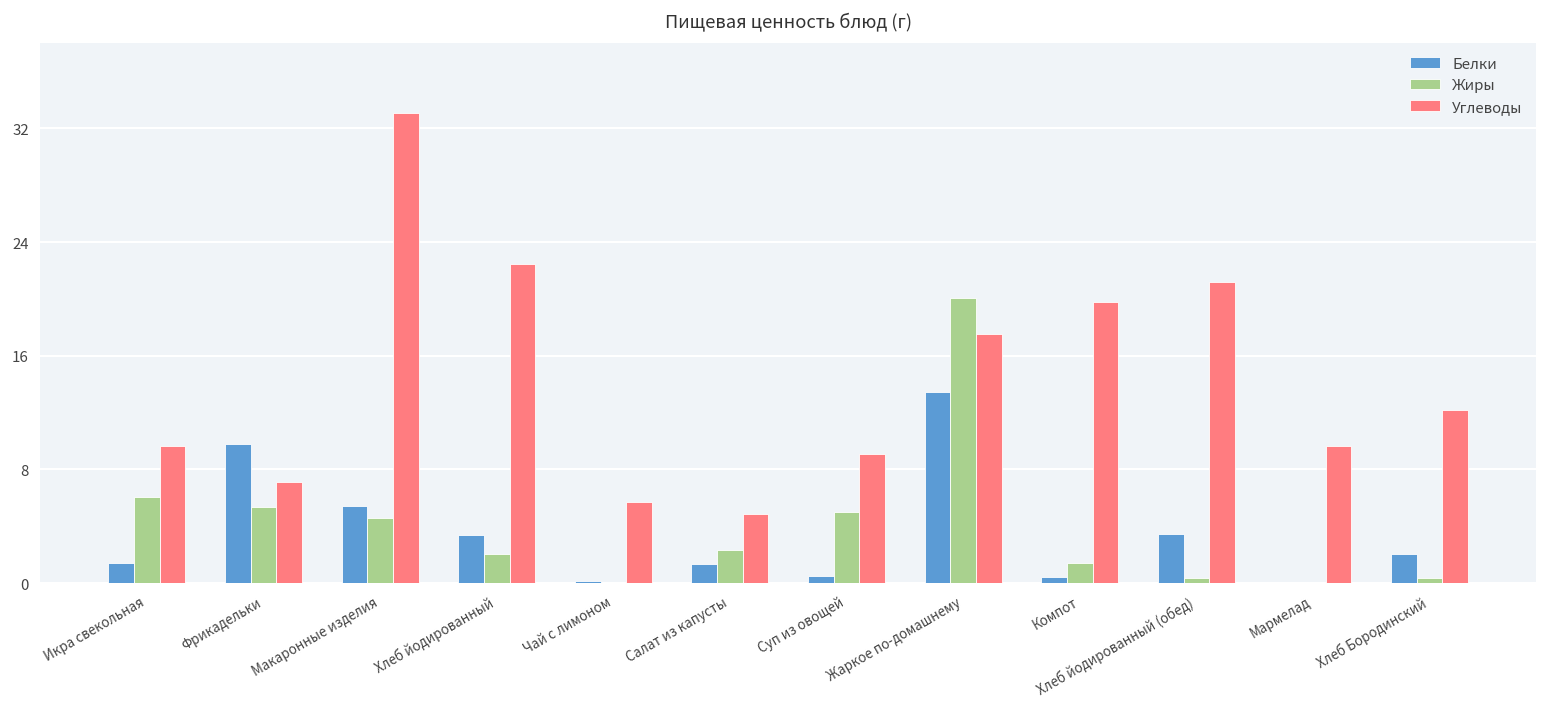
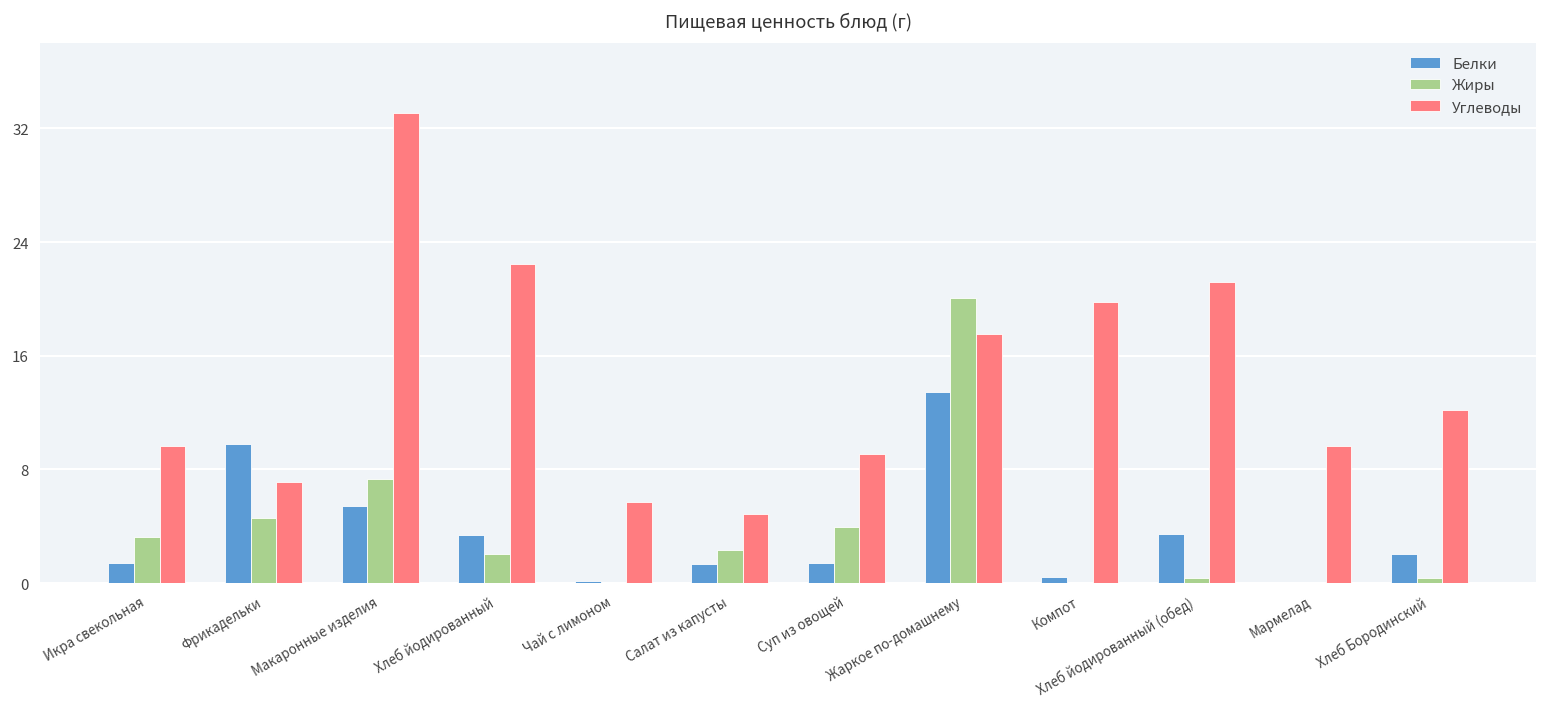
  {
    "Белки": {
      "Икра свекольная": 1.4,
      "Фрикадельки": 9.8,
      "Макаронные изделия": 5.5,
      "Хлеб йодированный": 3.4,
      "Салат из капусты": 1.3,
-     "Суп из овощей": 0.5,
+     "Суп из овощей": 1.4,
      "Жаркое по-домашнему": 13.5,
      "Компот": 0.5,
      "Хлеб йодированный (обед)": 3.5,
      "Мармелад": 0.0,
      "Хлеб Бородинский": 2.0
    },
    "Жиры": {
-     "Икра свекольная": 6.1,
-     "Фрикадельки": 5.3,
-     "Макаронные изделия": 4.6,
+     "Икра свекольная": 3.2,
+     "Фрикадельки": 4.6,
+     "Макаронные изделия": 7.4,
      "Хлеб йодированный": 2.1,
      "Салат из капусты": 2.3,
-     "Суп из овощей": 5.0,
+     "Суп из овощей": 4.0,
      "Жаркое по-домашнему": 20.1,
-     "Компот": 1.4,
+     "Компот": 0.0,
      "Хлеб йодированный (обед)": 0.4,
      "Мармелад": 0.0,
      "Хлеб Бородинский": 0.4
    },
    "Углеводы": {
      "Икра свекольная": 9.7,
      "Фрикадельки": 7.1,
      "Макаронные изделия": 33.1,
      "Хлеб йодированный": 22.5,
      "Чай с лимоном": 5.7,
      "Салат из капусты": 4.8,
      "Суп из овощей": 9.1,
      "Жаркое по-домашнему": 17.5,
      "Компот": 19.8,
      "Хлеб йодированный (обед)": 21.2,
      "Мармелад": 9.7,
      "Хлеб Бородинский": 12.2
    }
  }
